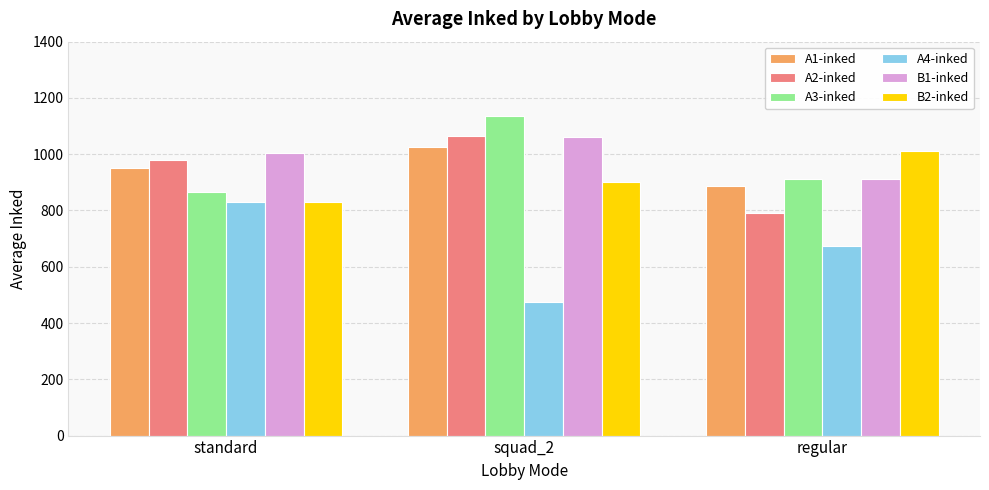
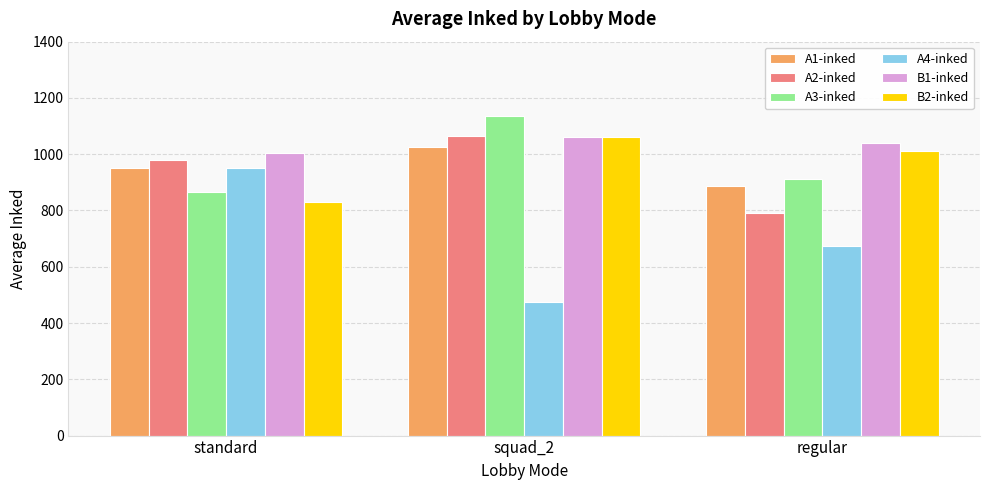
  {
    "A3-inked": {
      "standard": 870,
      "squad_2": 1140,
      "regular": 910
    },
    "A4-inked": {
-     "standard": 830,
+     "standard": 950,
      "squad_2": 470,
      "regular": 670
    },
    "B1-inked": {
      "standard": 1000,
      "squad_2": 1060,
-     "regular": 910
+     "regular": 1040
    },
    "B2-inked": {
      "standard": 830,
-     "squad_2": 900,
+     "squad_2": 1060,
      "regular": 1010
    }
  }
